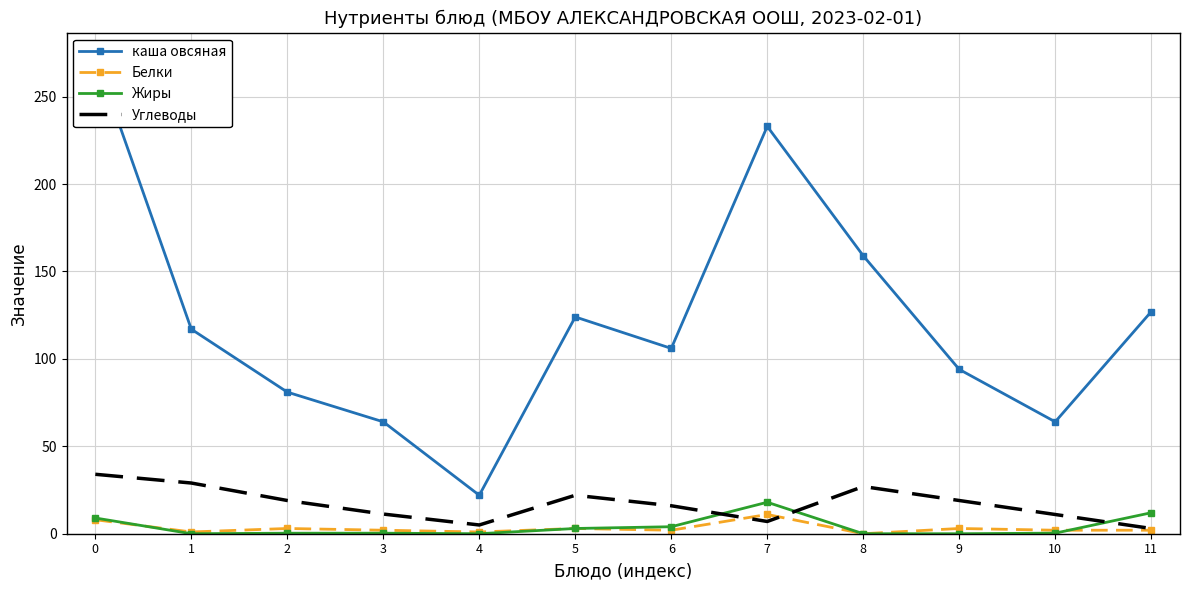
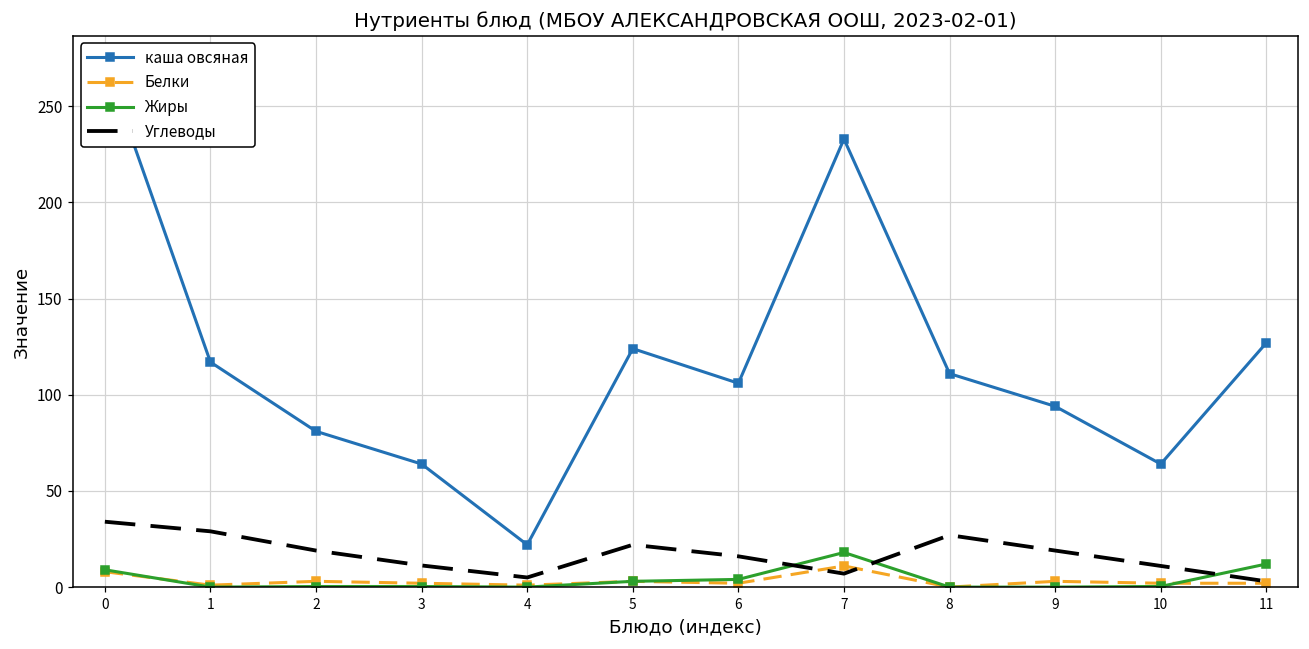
  {
    "каша овсяная": {
      "1": 117,
      "2": 81,
      "3": 64,
      "4": 22,
      "5": 124,
      "6": 106,
      "7": 233,
-     "8": 159,
+     "8": 111,
      "9": 94,
      "10": 64,
      "11": 127
    },
    "Белки": {
      "2": 3,
      "3": 2,
      "6": 2,
      "7": 11,
      "9": 3,
      "10": 2
    },
    "Жиры": {
      "2": 0,
      "3": 0,
      "6": 4,
      "7": 18,
      "9": 0,
      "10": 0,
      "11": 12
    },
    "Углеводы": {
      "0": 34,
      "1": 29,
      "2": 19,
      "3": 11,
      "4": 5,
      "5": 22,
      "6": 16,
      "7": 7,
      "8": 27,
      "9": 19,
      "10": 11
    }
  }
